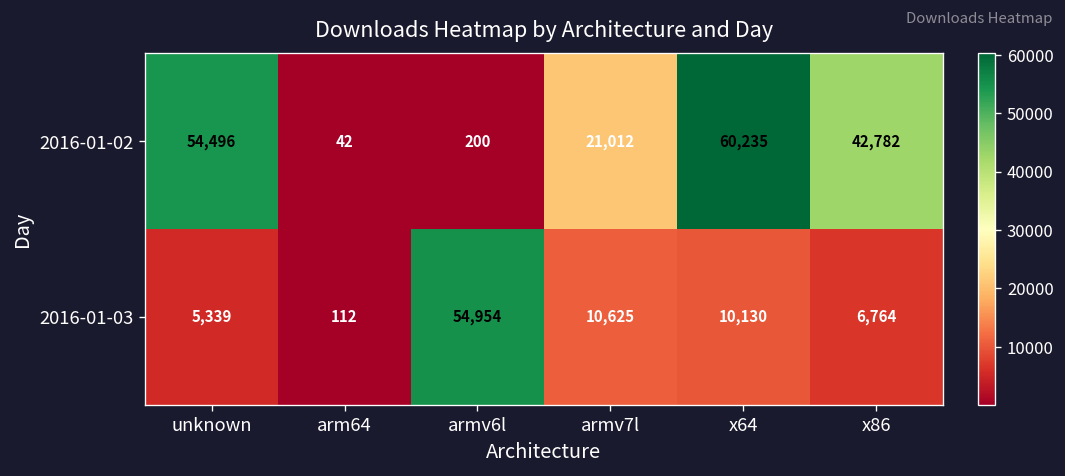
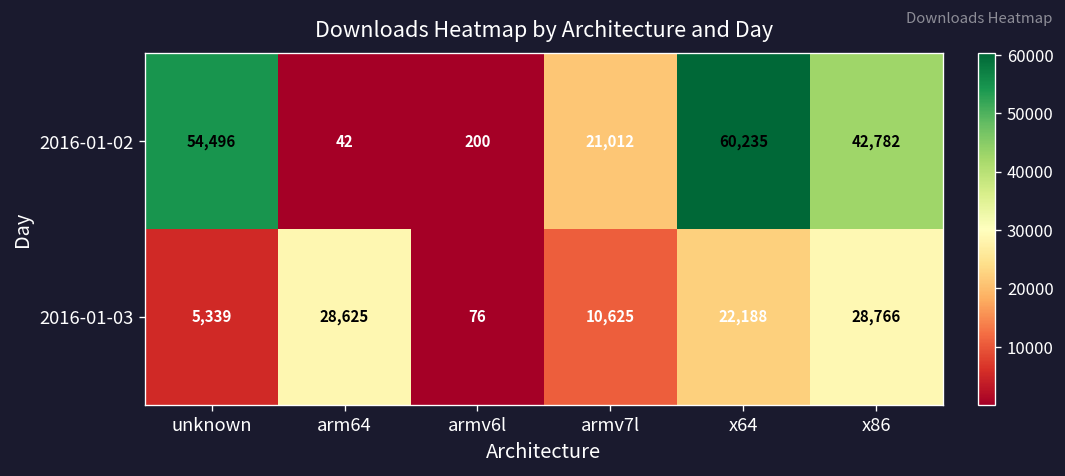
  {
    "2016-01-02": {
      "unknown": "54,496",
      "arm64": "42",
      "armv6l": "200",
      "armv7l": "21,012",
      "x64": "60,235",
      "x86": "42,782"
    },
    "2016-01-03": {
      "unknown": "5,339",
-     "arm64": "112",
-     "armv6l": "54,954",
+     "arm64": "28,625",
+     "armv6l": "76",
      "armv7l": "10,625",
-     "x64": "10,130",
-     "x86": "6,764"
+     "x64": "22,188",
+     "x86": "28,766"
    }
  }
